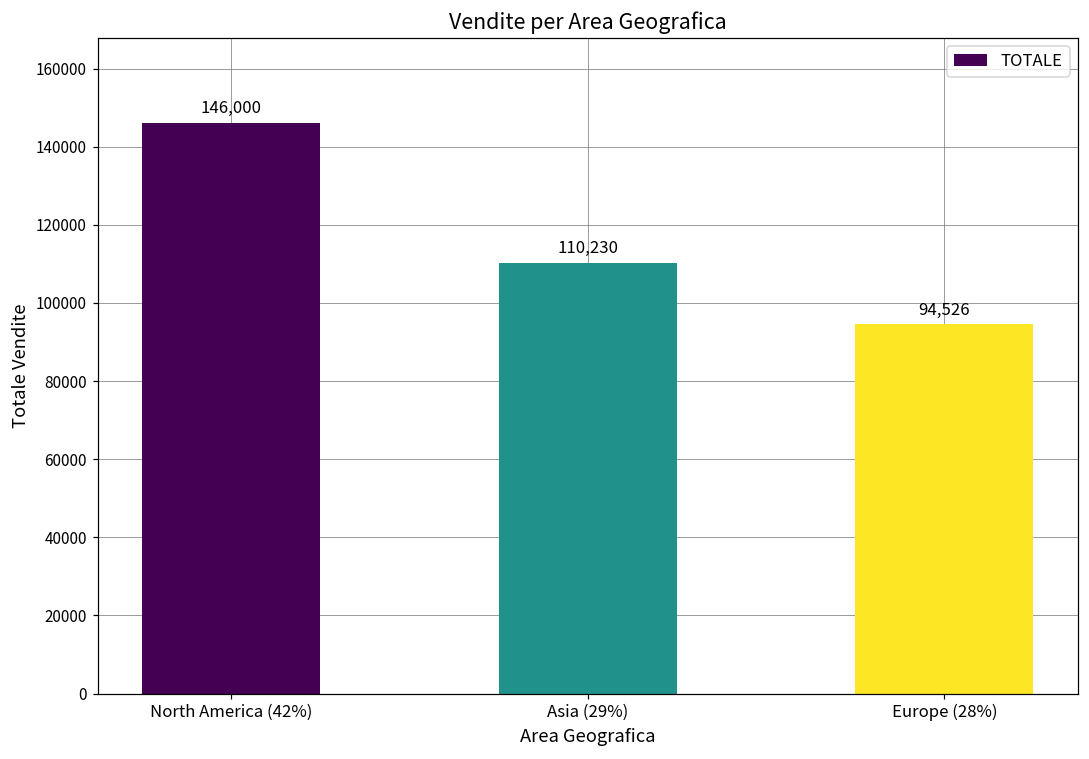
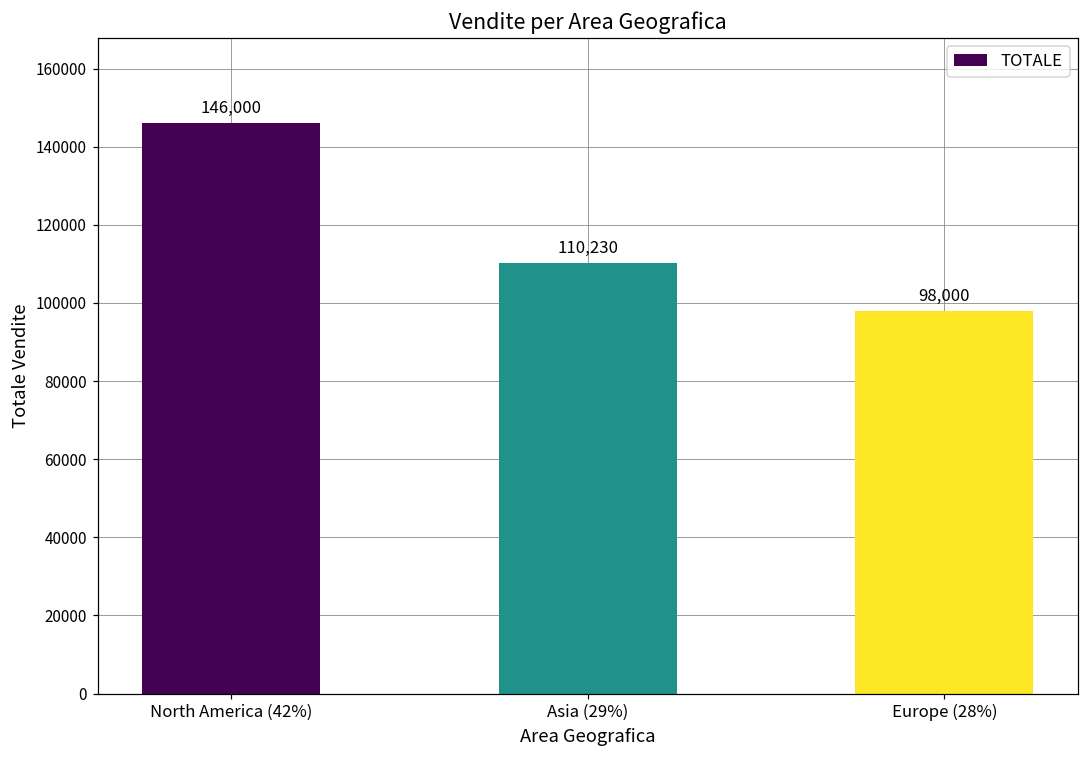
  {
    "North America (42%)": "146,000",
    "Asia (29%)": "110,230",
-   "Europe (28%)": "94,526"
+   "Europe (28%)": "98,000"
  }
